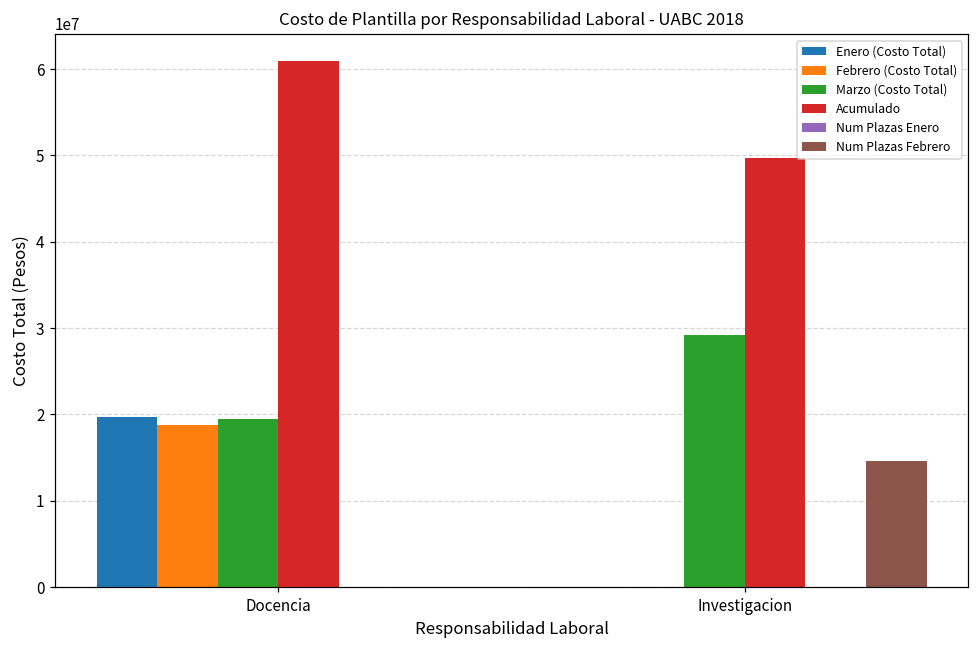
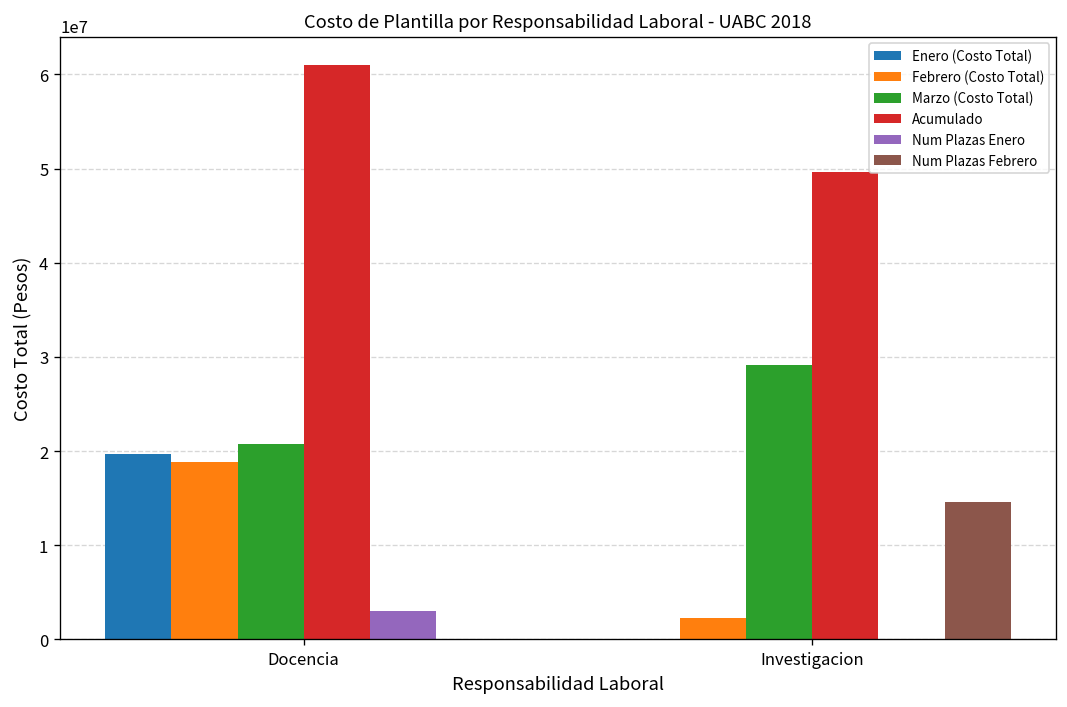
  {
    "Enero (Costo Total)": {
      "Docencia": 20000000
    },
    "Febrero (Costo Total)": {
      "Docencia": 19000000,
-     "Investigacion": 0
+     "Investigacion": 2000000
    },
    "Marzo (Costo Total)": {
-     "Docencia": 19000000,
+     "Docencia": 21000000,
      "Investigacion": 29000000
    },
    "Acumulado": {
      "Docencia": 61000000,
      "Investigacion": 50000000
    },
    "Num Plazas Enero": {
-     "Docencia": 0
+     "Docencia": 3000000
    },
    "Num Plazas Febrero": {
      "Investigacion": 15000000
    }
  }
